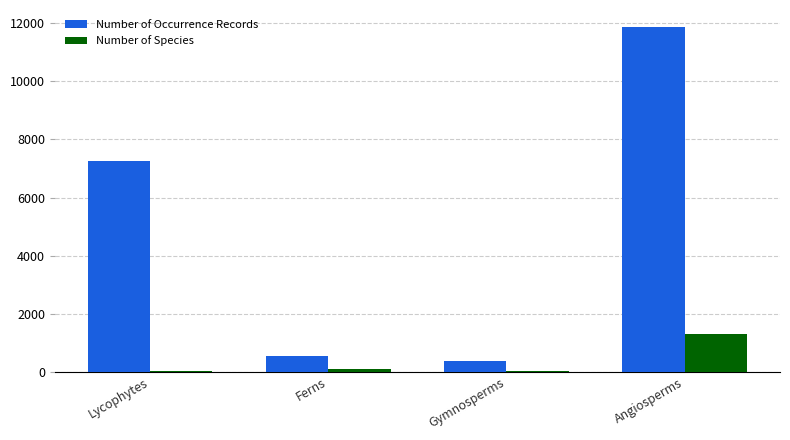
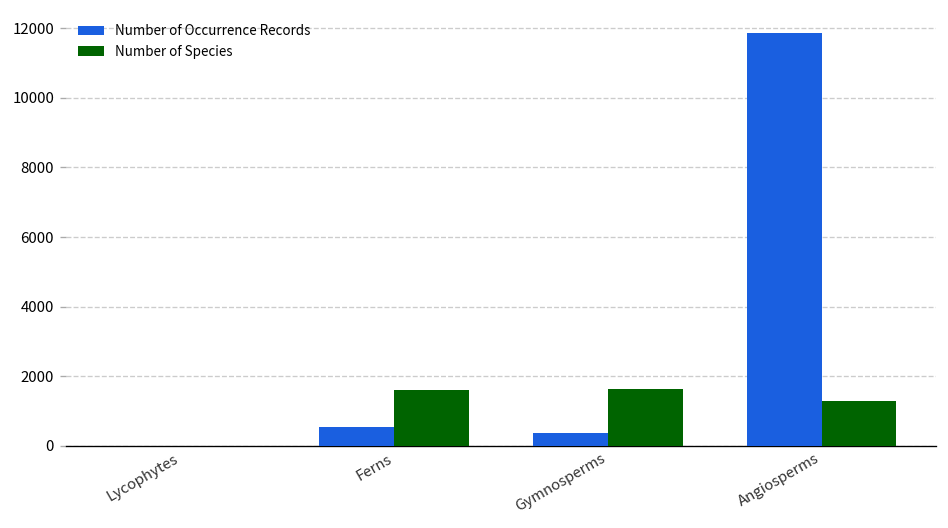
  {
    "Number of Occurrence Records": {
-     "Lycophytes": 7300,
+     "Lycophytes": 0,
      "Ferns": 500,
      "Gymnosperms": 400,
      "Angiosperms": 11900
    },
    "Number of Species": {
-     "Ferns": 100,
-     "Gymnosperms": 0,
+     "Ferns": 1600,
+     "Gymnosperms": 1600,
      "Angiosperms": 1300
    }
  }
